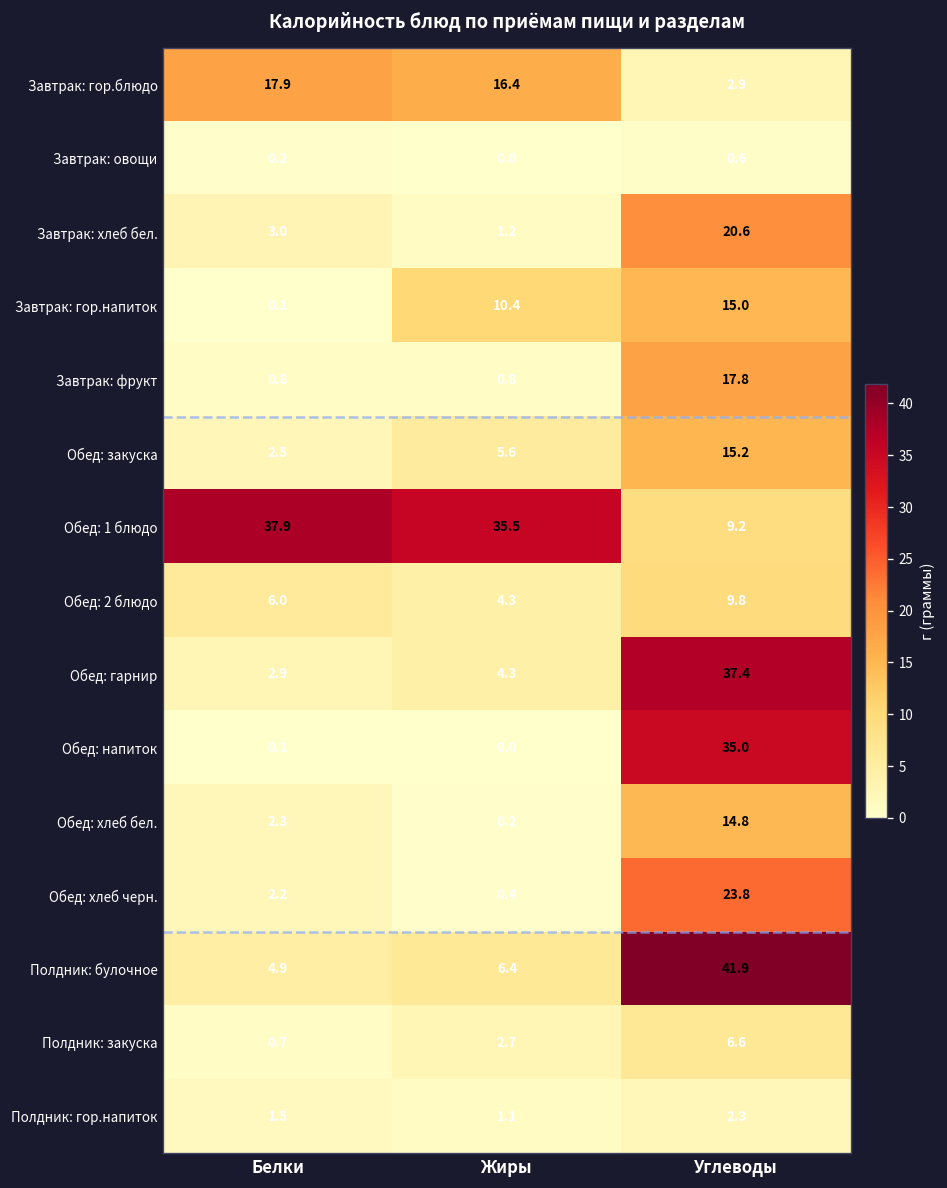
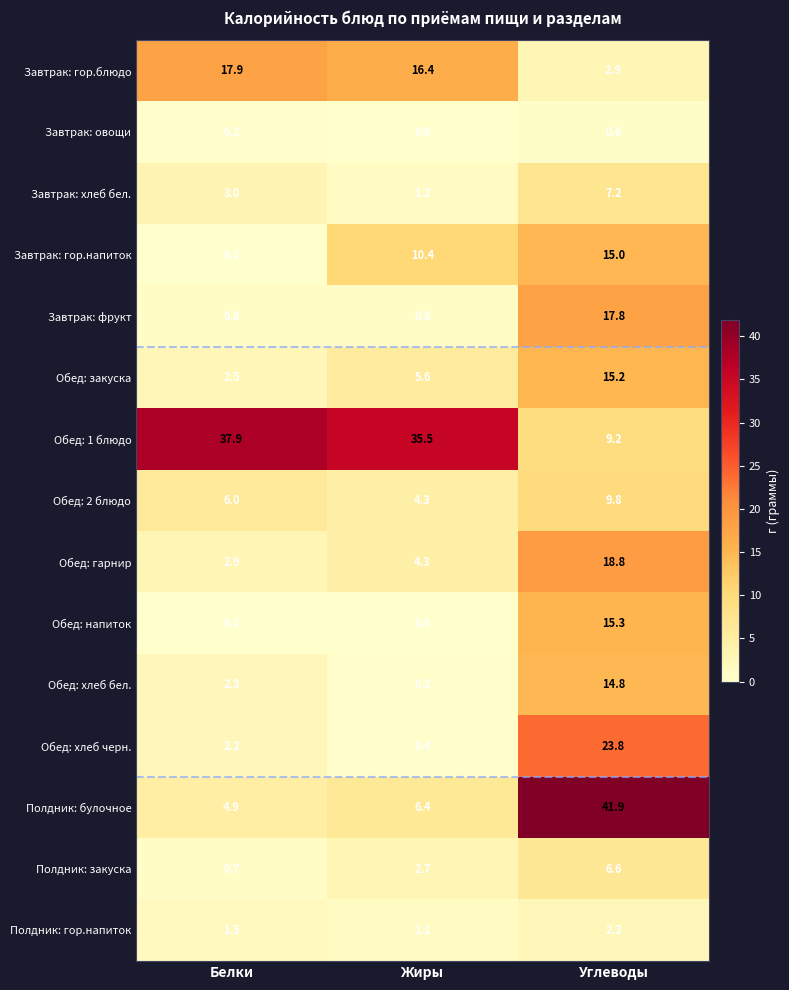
  {
    "Завтрак: гор.блюдо": {
      "Белки": 17.9,
      "Жиры": 16.4,
      "Углеводы": 2.9
    },
    "Завтрак: овощи": {
      "Белки": 0.2,
      "Жиры": 0.0,
      "Углеводы": 0.6
    },
    "Завтрак: хлеб бел.": {
      "Белки": 3.0,
      "Жиры": 1.2,
-     "Углеводы": 20.6
+     "Углеводы": 7.2
    },
    "Завтрак: гор.напиток": {
      "Белки": 0.1,
      "Жиры": 10.4,
      "Углеводы": 15.0
    },
    "Завтрак: фрукт": {
      "Белки": 0.8,
      "Жиры": 0.8,
      "Углеводы": 17.8
    },
    "Обед: закуска": {
      "Белки": 2.5,
      "Жиры": 5.6,
      "Углеводы": 15.2
    },
    "Обед: 1 блюдо": {
      "Белки": 37.9,
      "Жиры": 35.5,
      "Углеводы": 9.2
    },
    "Обед: 2 блюдо": {
      "Белки": 6.0,
      "Жиры": 4.3,
      "Углеводы": 9.8
    },
    "Обед: гарнир": {
      "Белки": 2.9,
      "Жиры": 4.3,
-     "Углеводы": 37.4
+     "Углеводы": 18.8
    },
    "Обед: напиток": {
      "Белки": 0.1,
      "Жиры": 0.0,
-     "Углеводы": 35.0
+     "Углеводы": 15.3
    },
    "Обед: хлеб бел.": {
      "Белки": 2.3,
      "Жиры": 0.2,
      "Углеводы": 14.8
    },
    "Обед: хлеб черн.": {
      "Белки": 2.2,
      "Жиры": 0.4,
      "Углеводы": 23.8
    },
    "Полдник: булочное": {
      "Белки": 4.9,
      "Жиры": 6.4,
      "Углеводы": 41.9
    },
    "Полдник: закуска": {
      "Белки": 0.7,
      "Жиры": 2.7,
      "Углеводы": 6.6
    },
    "Полдник: гор.напиток": {
      "Белки": 1.5,
      "Жиры": 1.1,
      "Углеводы": 2.3
    }
  }
